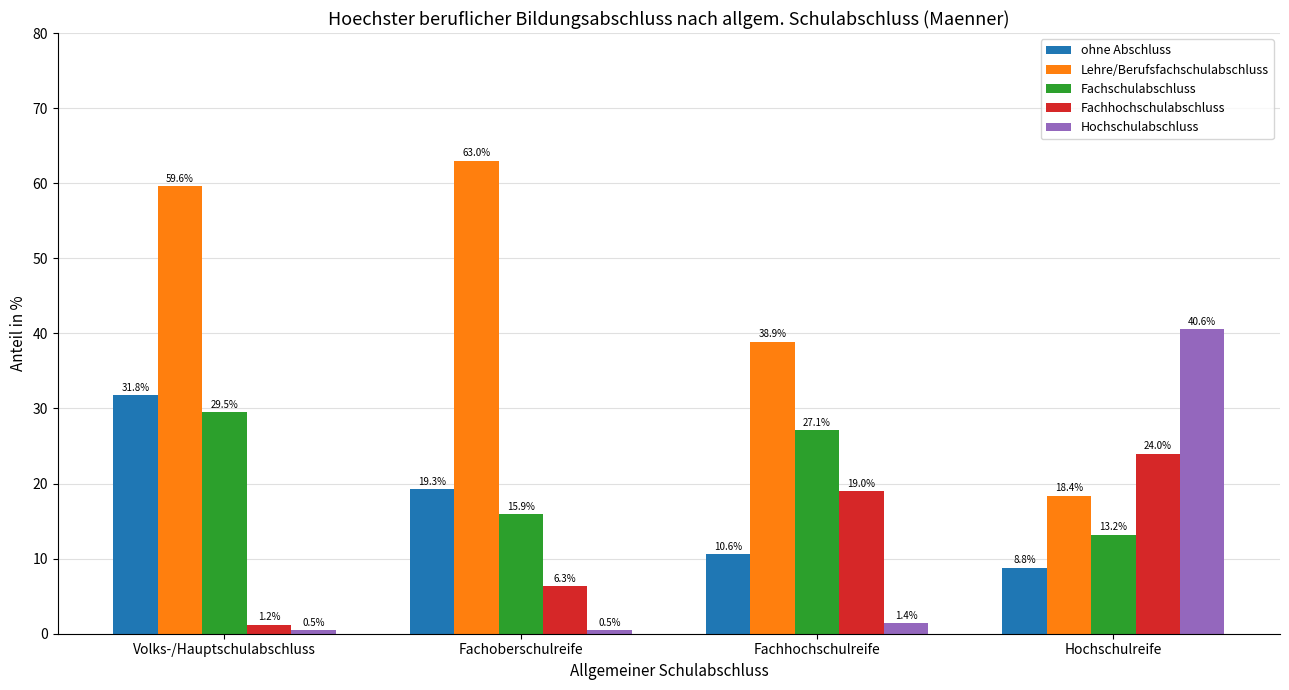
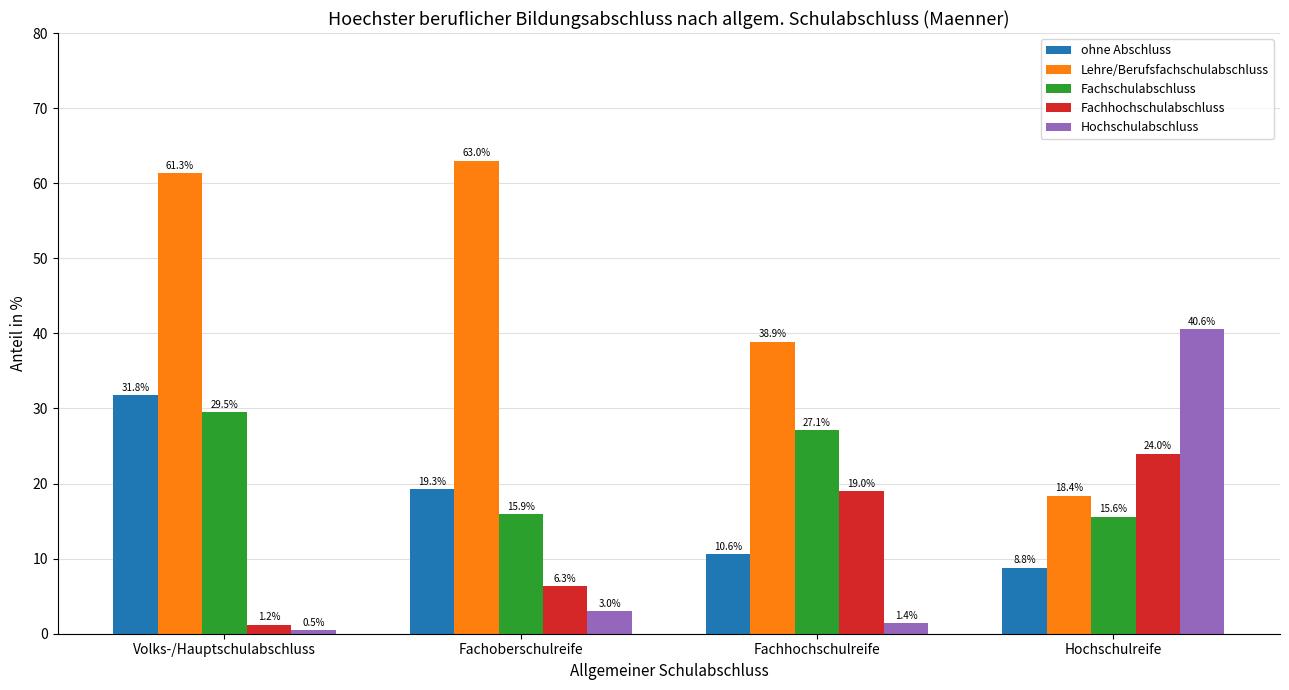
  {
    "ohne Abschluss": {
      "Volks-/Hauptschulabschluss": "31.8%",
      "Fachoberschulreife": "19.3%",
      "Fachhochschulreife": "10.6%",
      "Hochschulreife": "8.8%"
    },
    "Lehre/Berufsfachschulabschluss": {
-     "Volks-/Hauptschulabschluss": "59.6%",
+     "Volks-/Hauptschulabschluss": "61.3%",
      "Fachoberschulreife": "63.0%",
      "Fachhochschulreife": "38.9%",
      "Hochschulreife": "18.4%"
    },
    "Fachschulabschluss": {
      "Volks-/Hauptschulabschluss": "29.5%",
      "Fachoberschulreife": "15.9%",
      "Fachhochschulreife": "27.1%",
-     "Hochschulreife": "13.2%"
+     "Hochschulreife": "15.6%"
    },
    "Fachhochschulabschluss": {
      "Volks-/Hauptschulabschluss": "1.2%",
      "Fachoberschulreife": "6.3%",
      "Fachhochschulreife": "19.0%",
      "Hochschulreife": "24.0%"
    },
    "Hochschulabschluss": {
      "Volks-/Hauptschulabschluss": "0.5%",
-     "Fachoberschulreife": "0.5%",
+     "Fachoberschulreife": "3.0%",
      "Fachhochschulreife": "1.4%",
      "Hochschulreife": "40.6%"
    }
  }
